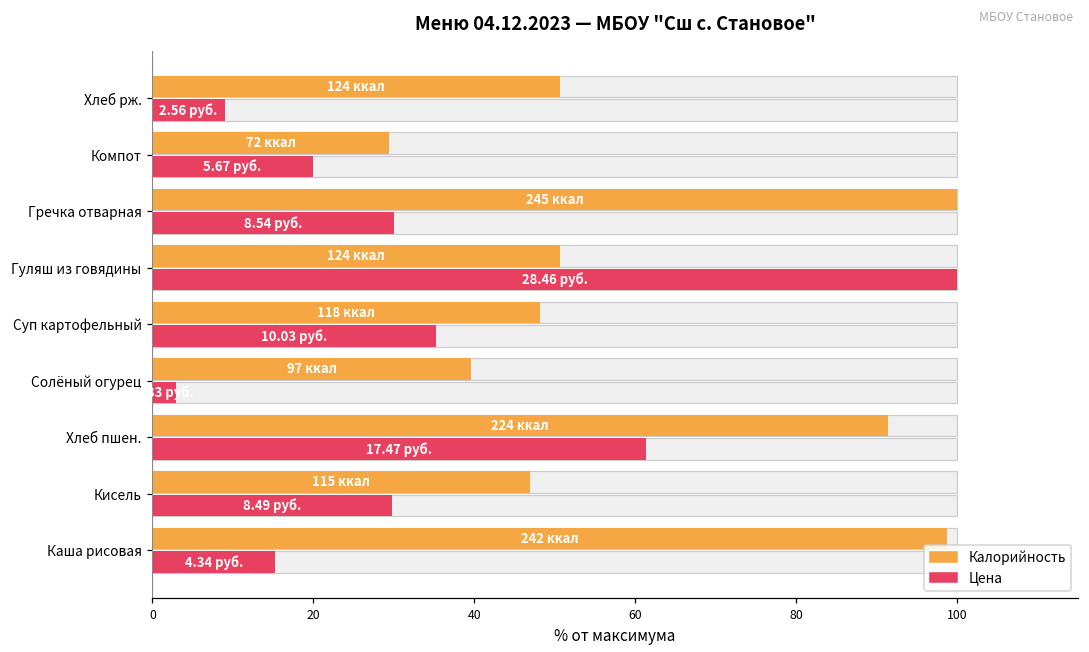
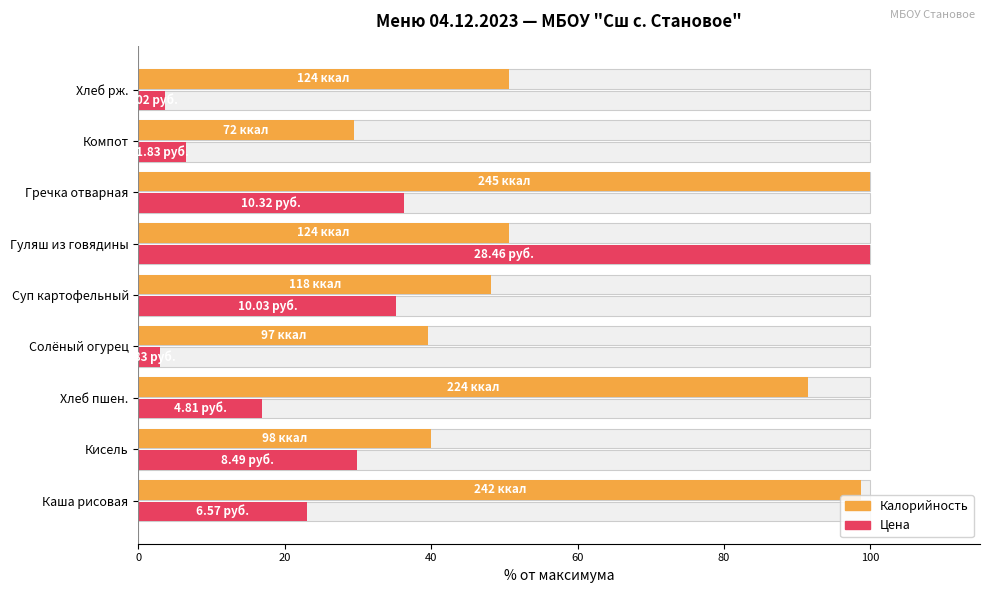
  {
    "Калорийность": {
-     "Кисель": 115
+     "Кисель": 98
    },
    "Цена": {
-     "Хлеб рж.": 9,
-     "Компот": 5.67,
-     "Гречка отварная": 8.54,
-     "Хлеб пшен.": 17.47,
-     "Каша рисовая": 4.34
+     "Хлеб рж.": 4,
+     "Компот": 1.83,
+     "Гречка отварная": 10.32,
+     "Хлеб пшен.": 4.81,
+     "Каша рисовая": 6.57
    }
  }
